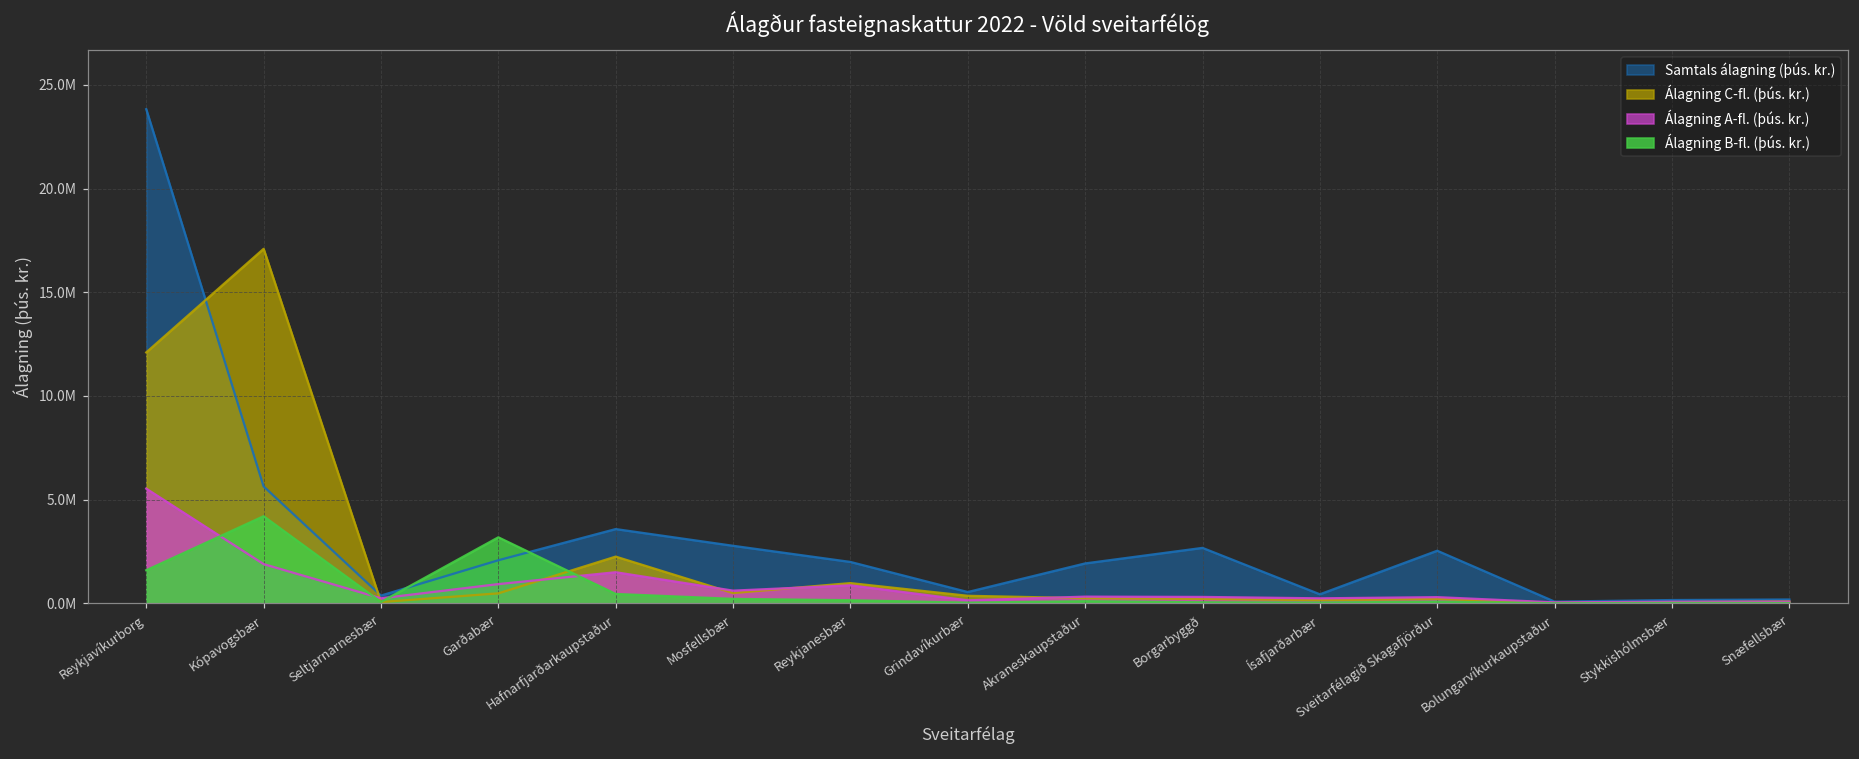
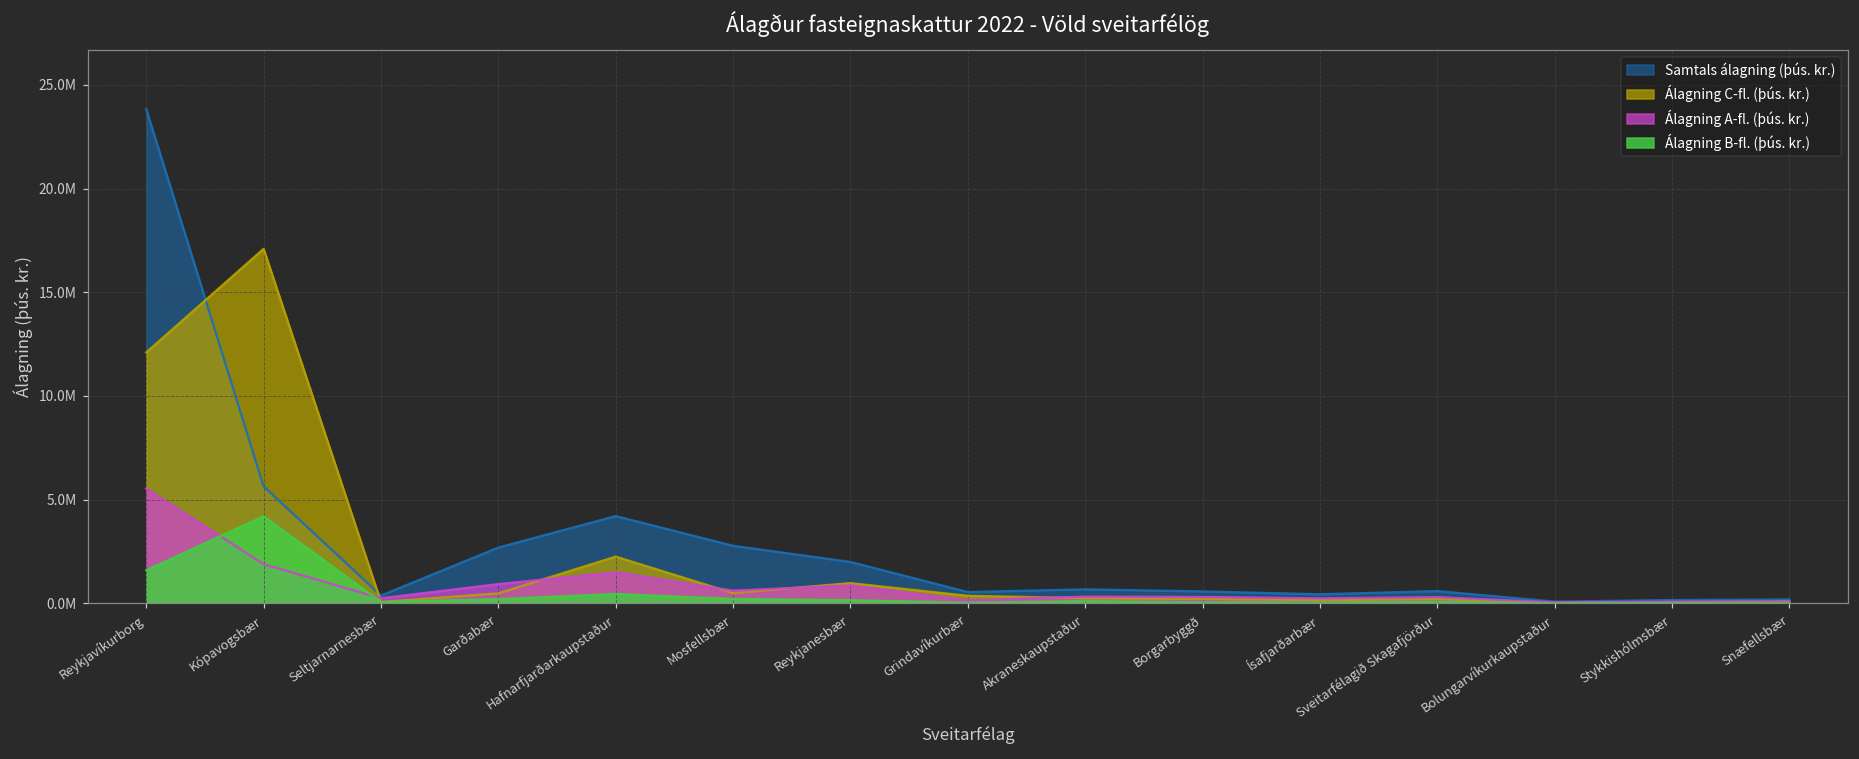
  {
    "Samtals álagning (þús. kr.)": {
      "Reykjavíkurborg": 23800000,
      "Kópavogsbær": 5600000,
-     "Garðabær": 2100000,
-     "Hafnarfjarðarkaupstaður": 3600000,
+     "Garðabær": 2700000,
+     "Hafnarfjarðarkaupstaður": 4200000,
      "Mosfellsbær": 2800000,
      "Reykjanesbær": 2000000,
      "Grindavíkurbær": 500000,
-     "Akraneskaupstaður": 1900000,
-     "Borgarbyggð": 2700000,
+     "Akraneskaupstaður": 700000,
+     "Borgarbyggð": 600000,
      "Ísafjarðarbær": 400000,
-     "Sveitarfélagið Skagafjörður": 2500000
+     "Sveitarfélagið Skagafjörður": 600000
    },
    "Álagning C-fl. (þús. kr.)": {
      "Reykjavíkurborg": 12100000,
      "Kópavogsbær": 17100000,
      "Garðabær": 500000,
      "Hafnarfjarðarkaupstaður": 2300000,
      "Grindavíkurbær": 400000
    },
    "Álagning A-fl. (þús. kr.)": {
      "Reykjavíkurborg": 5500000,
      "Kópavogsbær": 1900000,
      "Garðabær": 900000,
      "Hafnarfjarðarkaupstaður": 1500000
    },
    "Álagning B-fl. (þús. kr.)": {
      "Reykjavíkurborg": 1600000,
      "Kópavogsbær": 4200000,
-     "Garðabær": 3200000,
+     "Garðabær": 200000,
      "Hafnarfjarðarkaupstaður": 500000,
      "Mosfellsbær": 200000,
      "Reykjanesbær": 200000,
      "Akraneskaupstaður": 100000,
      "Borgarbyggð": 100000
    }
  }
